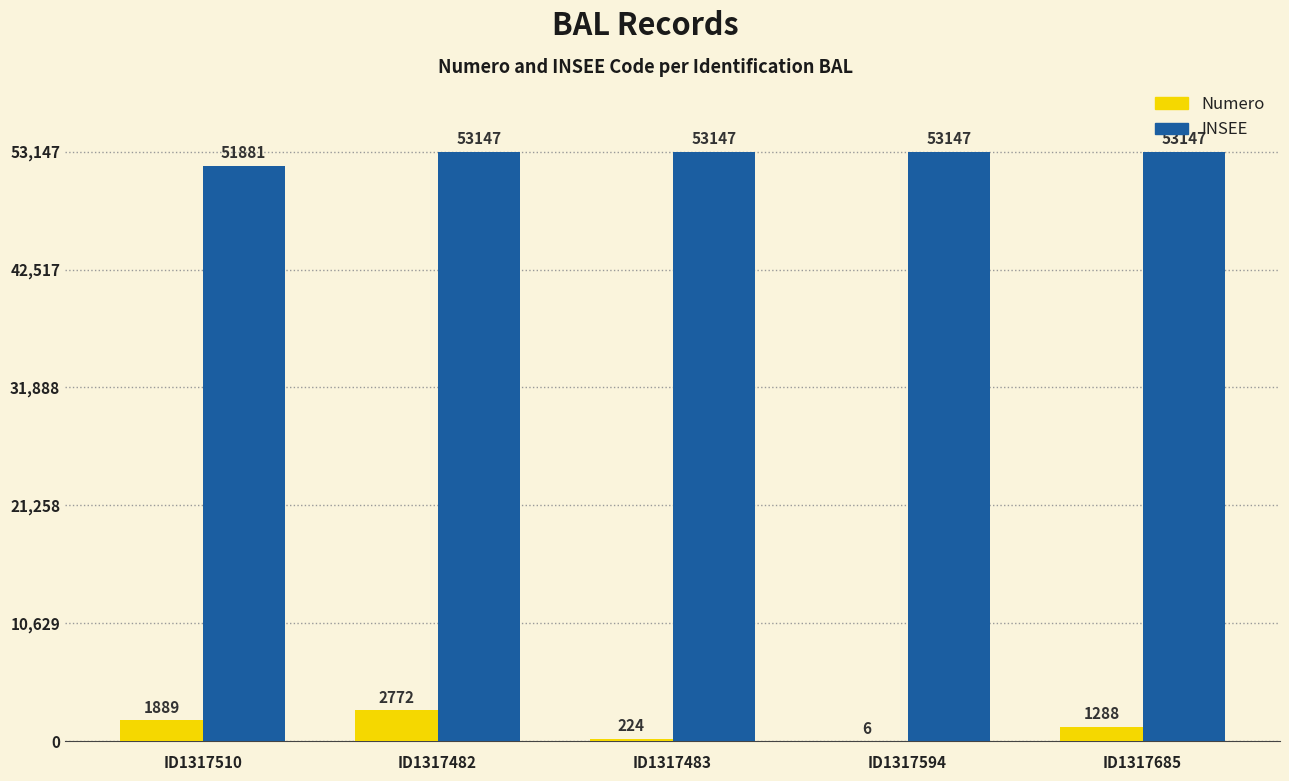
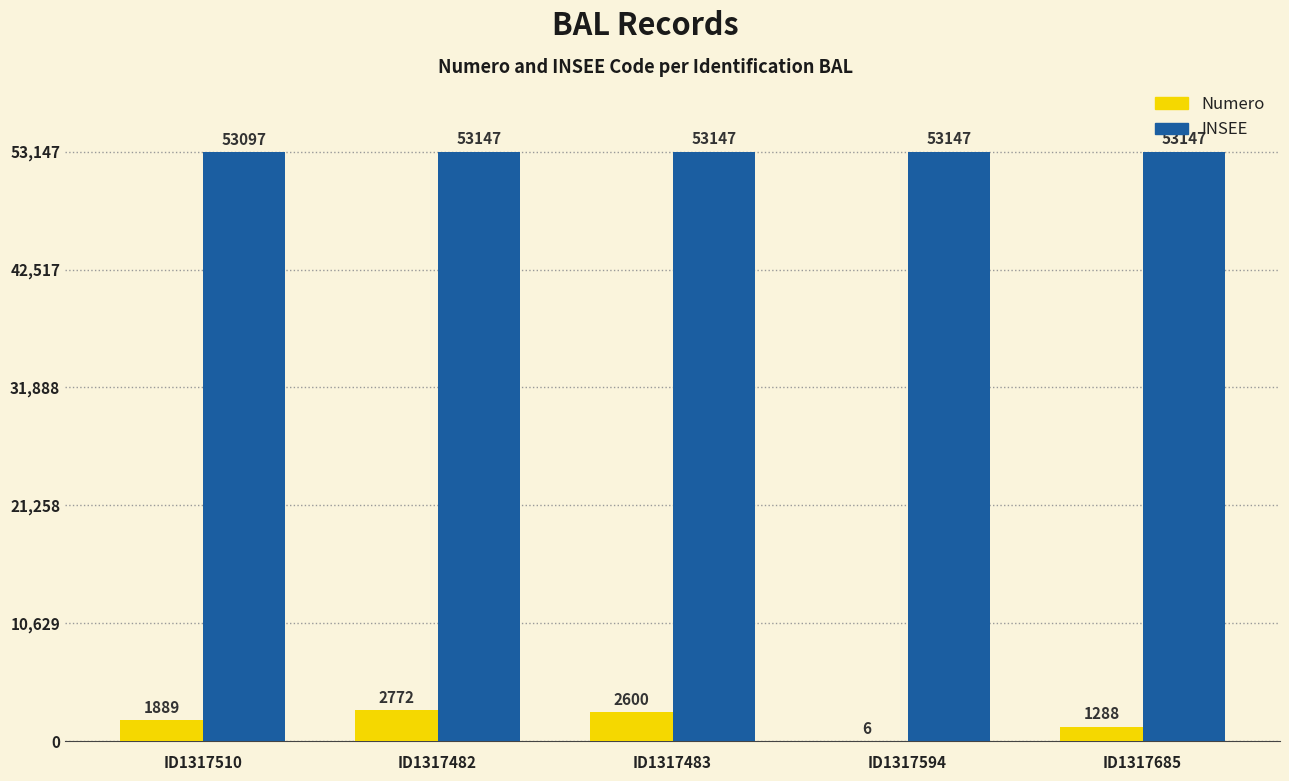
  {
    "Numero": {
      "ID1317482": 2772,
-     "ID1317483": 224,
+     "ID1317483": 2600,
      "ID1317594": 6,
      "ID1317685": 1288
    },
    "INSEE": {
-     "ID1317510": 51881,
+     "ID1317510": 53097,
      "ID1317482": 53147,
      "ID1317483": 53147,
      "ID1317594": 53147,
      "ID1317685": 53147
    }
  }
